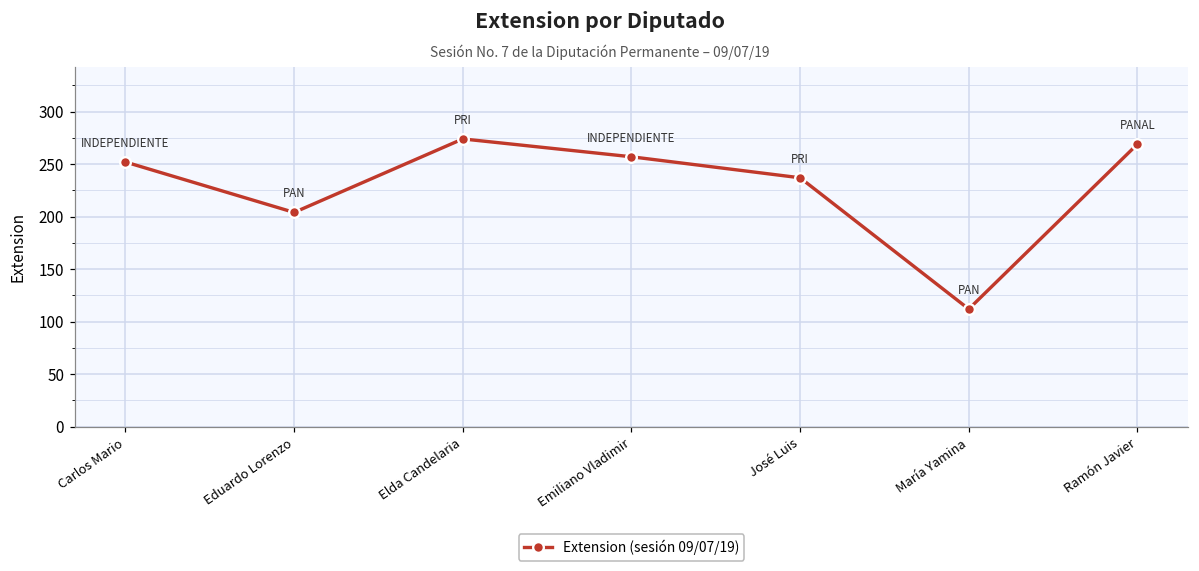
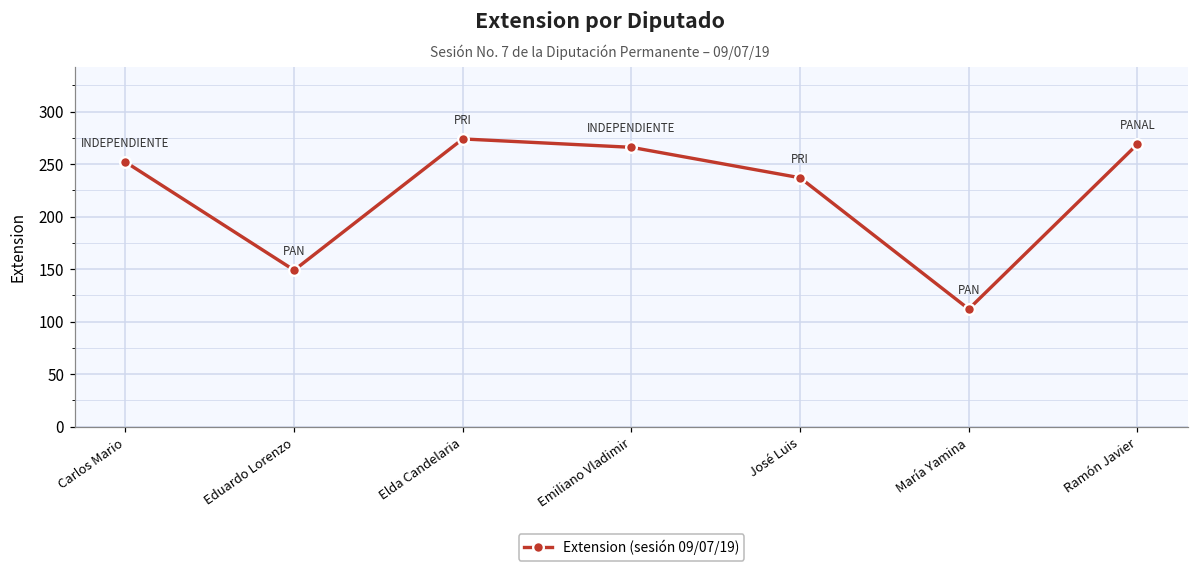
  {
    "Carlos Mario": 250,
-   "Eduardo Lorenzo": 200,
+   "Eduardo Lorenzo": 150,
    "Elda Candelaria": 270,
-   "Emiliano Vladimir": 260,
+   "Emiliano Vladimir": 270,
    "José Luis": 240,
    "María Yamina": 110,
    "Ramón Javier": 270
  }
